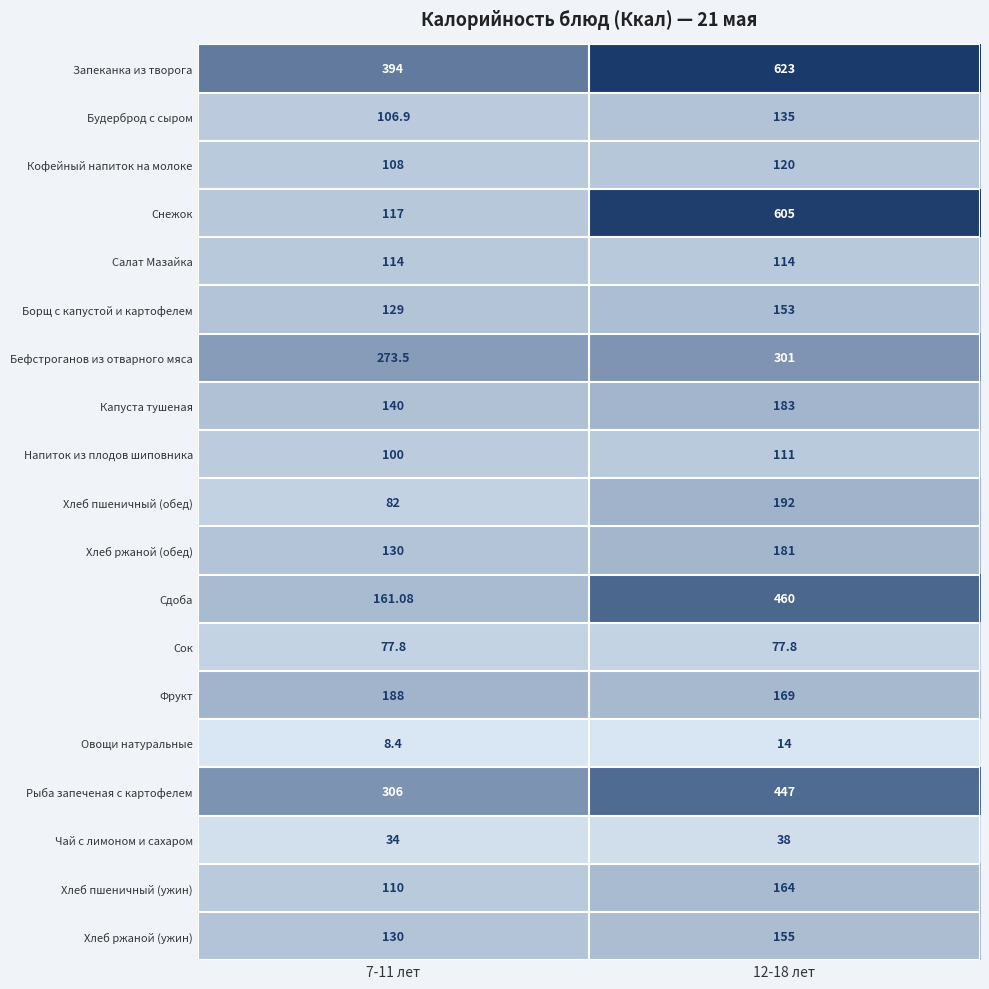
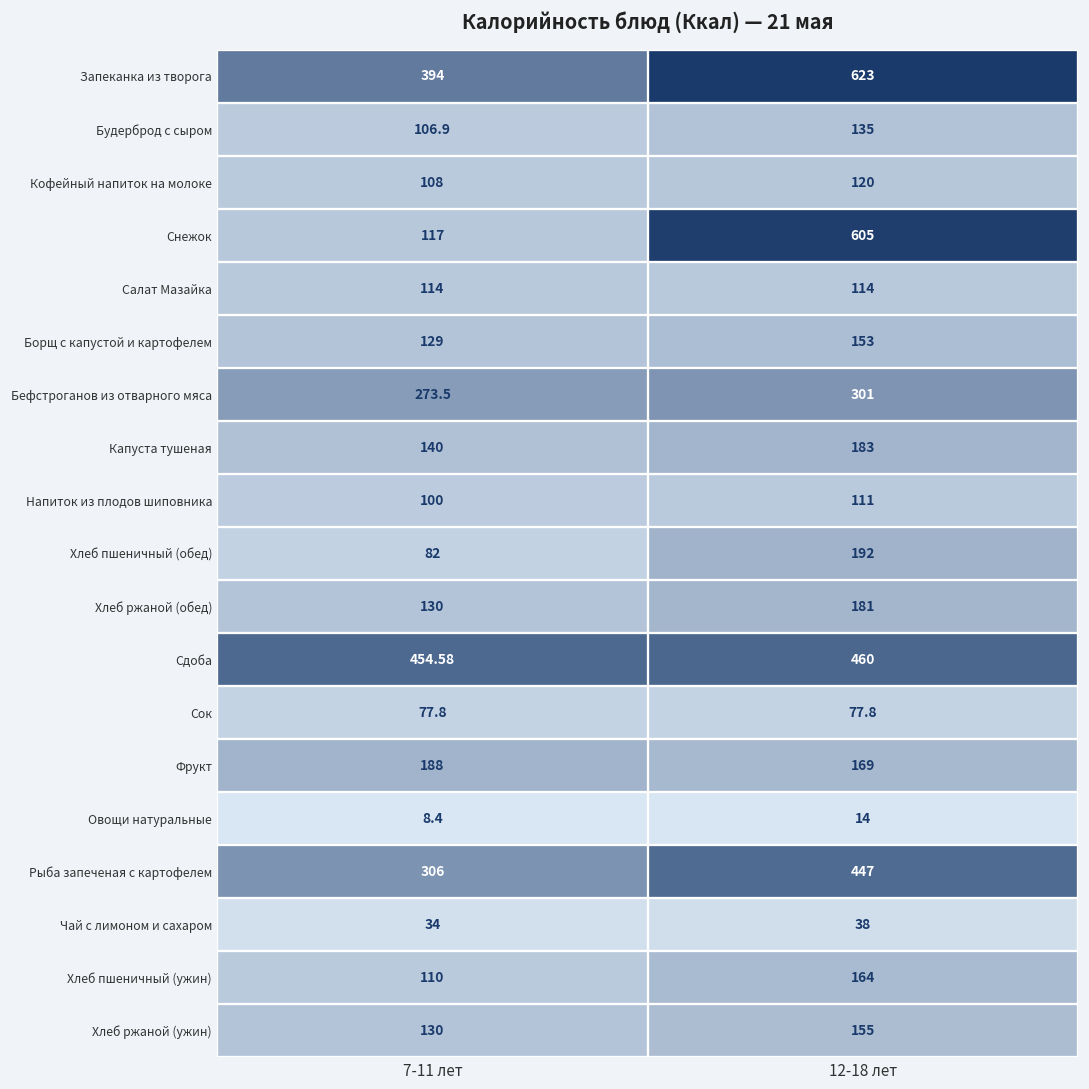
  {
    "Запеканка из творога": {
      "7-11 лет": 394,
      "12-18 лет": 623
    },
    "Будерброд с сыром": {
      "7-11 лет": 106.9,
      "12-18 лет": 135
    },
    "Кофейный напиток на молоке": {
      "7-11 лет": 108,
      "12-18 лет": 120
    },
    "Снежок": {
      "7-11 лет": 117,
      "12-18 лет": 605
    },
    "Салат Мазайка": {
      "7-11 лет": 114,
      "12-18 лет": 114
    },
    "Борщ с капустой и картофелем": {
      "7-11 лет": 129,
      "12-18 лет": 153
    },
    "Бефстроганов из отварного мяса": {
      "7-11 лет": 273.5,
      "12-18 лет": 301
    },
    "Капуста тушеная": {
      "7-11 лет": 140,
      "12-18 лет": 183
    },
    "Напиток из плодов шиповника": {
      "7-11 лет": 100,
      "12-18 лет": 111
    },
    "Хлеб пшеничный (обед)": {
      "7-11 лет": 82,
      "12-18 лет": 192
    },
    "Хлеб ржаной (обед)": {
      "7-11 лет": 130,
      "12-18 лет": 181
    },
    "Сдоба": {
-     "7-11 лет": 161.08,
+     "7-11 лет": 454.58,
      "12-18 лет": 460
    },
    "Сок": {
      "7-11 лет": 77.8,
      "12-18 лет": 77.8
    },
    "Фрукт": {
      "7-11 лет": 188,
      "12-18 лет": 169
    },
    "Овощи натуральные": {
      "7-11 лет": 8.4,
      "12-18 лет": 14
    },
    "Рыба запеченая с картофелем": {
      "7-11 лет": 306,
      "12-18 лет": 447
    },
    "Чай с лимоном и сахаром": {
      "7-11 лет": 34,
      "12-18 лет": 38
    },
    "Хлеб пшеничный (ужин)": {
      "7-11 лет": 110,
      "12-18 лет": 164
    },
    "Хлеб ржаной (ужин)": {
      "7-11 лет": 130,
      "12-18 лет": 155
    }
  }
